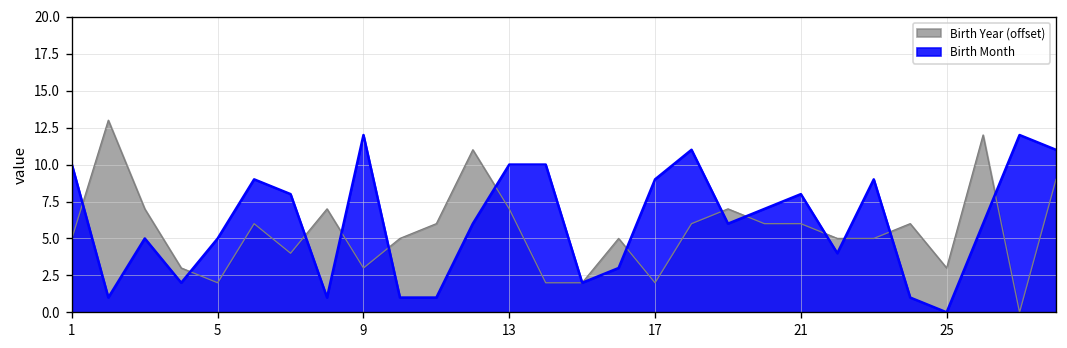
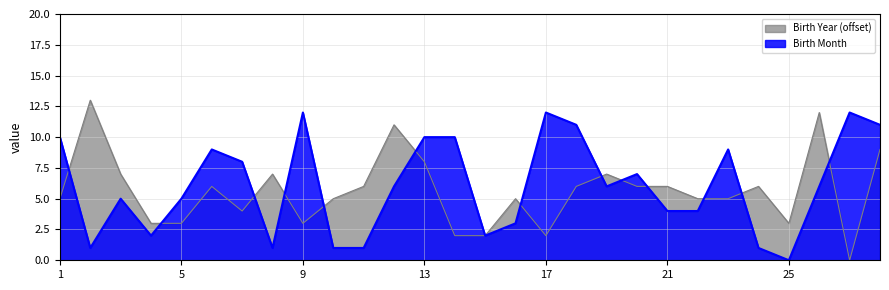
  {
    "Birth Year (offset)": {
      "1": 5.0,
-     "5": 2.0,
+     "5": 3.0,
      "9": 3.0,
-     "13": 7.0,
+     "13": 8.0,
      "17": 2.0,
      "21": 6.0,
      "25": 3.0
    },
    "Birth Month": {
      "1": 10,
      "5": 5,
      "9": 12,
      "13": 10,
-     "17": 9,
-     "21": 8,
+     "17": 12,
+     "21": 4,
      "25": 0
    }
  }
